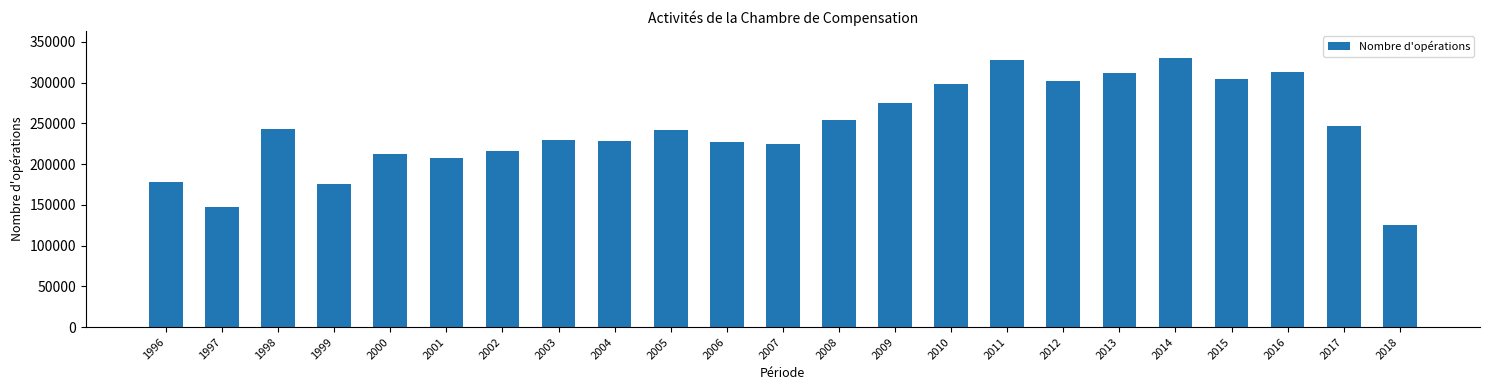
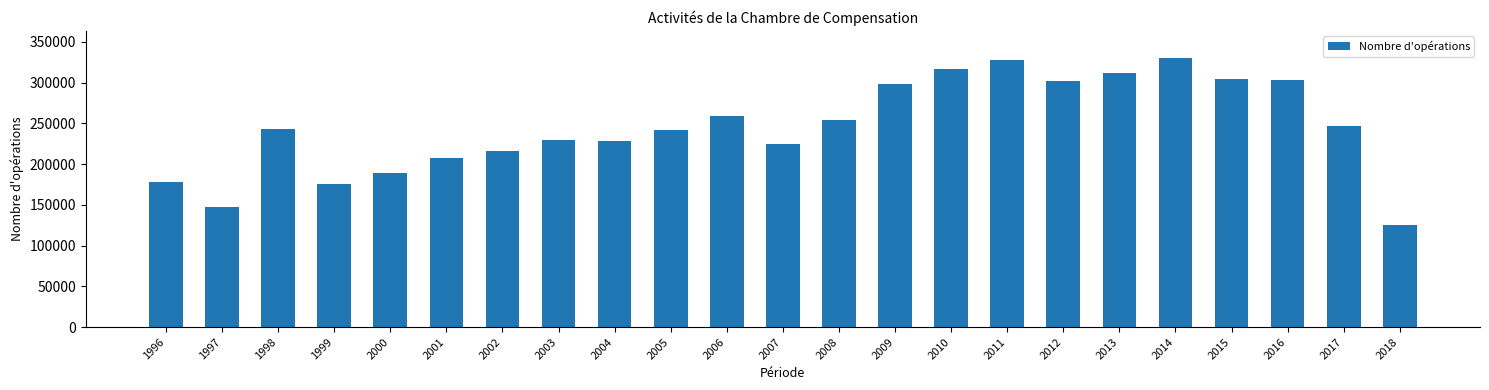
  {
    "1996": 180000,
    "1997": 150000,
    "1998": 240000,
    "1999": 180000,
-   "2000": 210000,
+   "2000": 190000,
    "2001": 210000,
    "2002": 220000,
    "2003": 230000,
    "2004": 230000,
    "2005": 240000,
-   "2006": 230000,
+   "2006": 260000,
    "2007": 230000,
    "2008": 250000,
-   "2009": 280000,
-   "2010": 300000,
+   "2009": 300000,
+   "2010": 320000,
    "2011": 330000,
    "2012": 300000,
    "2013": 310000,
    "2014": 330000,
    "2015": 300000,
-   "2016": 310000,
+   "2016": 300000,
    "2017": 250000,
    "2018": 130000
  }
